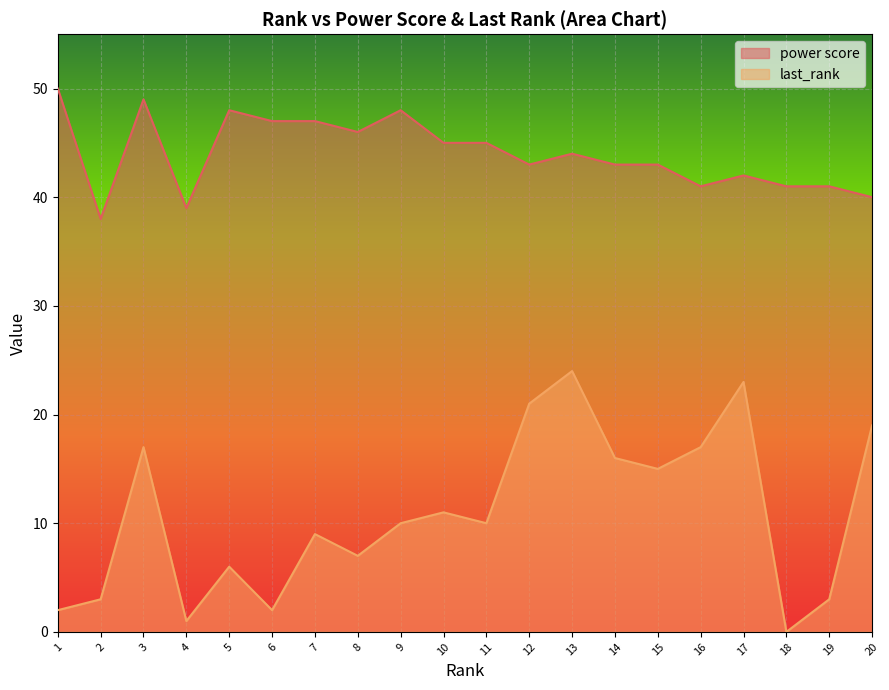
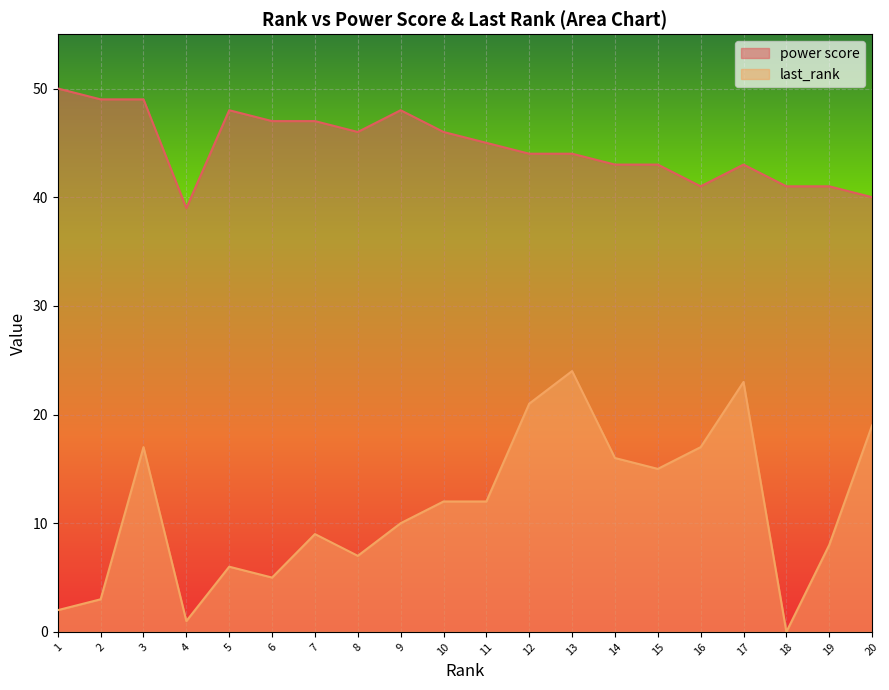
  {
    "power score": {
      "1": 50,
-     "2": 38,
+     "2": 49,
      "3": 49,
      "4": 39,
      "5": 48,
      "6": 47,
      "7": 47,
      "8": 46,
      "9": 48,
-     "10": 45,
+     "10": 46,
      "11": 45,
-     "12": 43,
+     "12": 44,
      "13": 44,
      "14": 43,
      "15": 43,
      "16": 41,
-     "17": 42,
+     "17": 43,
      "18": 41,
      "19": 41,
      "20": 40
    },
    "last_rank": {
      "1": 2,
      "2": 3,
      "3": 17,
      "4": 1,
      "5": 6,
-     "6": 2,
+     "6": 5,
      "7": 9,
      "8": 7,
      "9": 10,
-     "10": 11,
-     "11": 10,
+     "10": 12,
+     "11": 12,
      "12": 21,
      "13": 24,
      "14": 16,
      "15": 15,
      "16": 17,
      "17": 23,
      "18": 0,
-     "19": 3,
+     "19": 8,
      "20": 19
    }
  }
